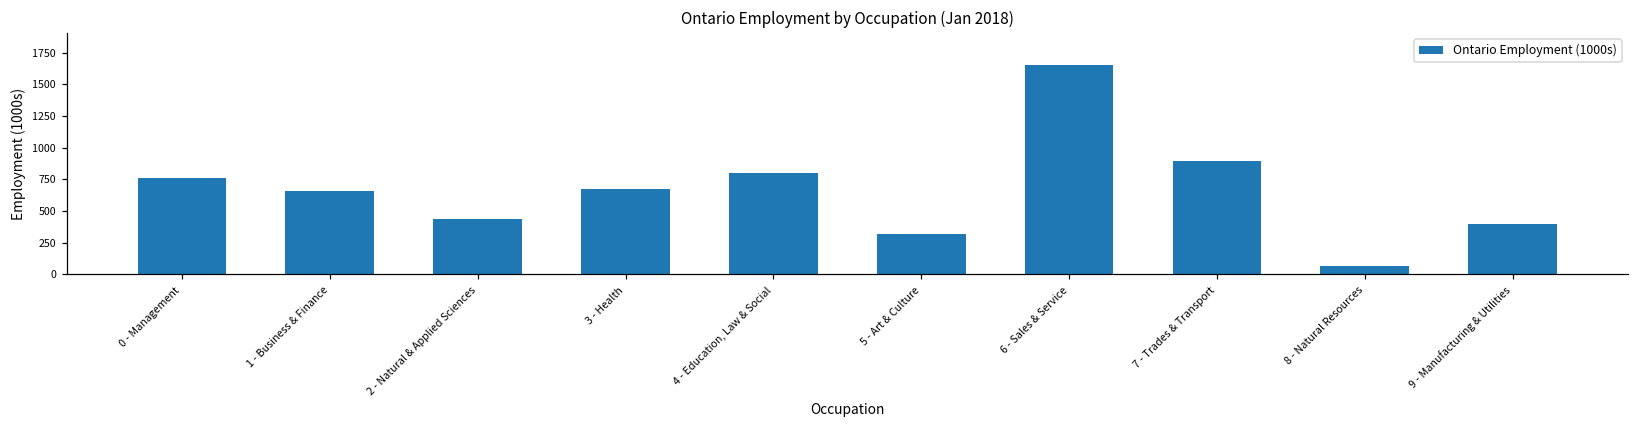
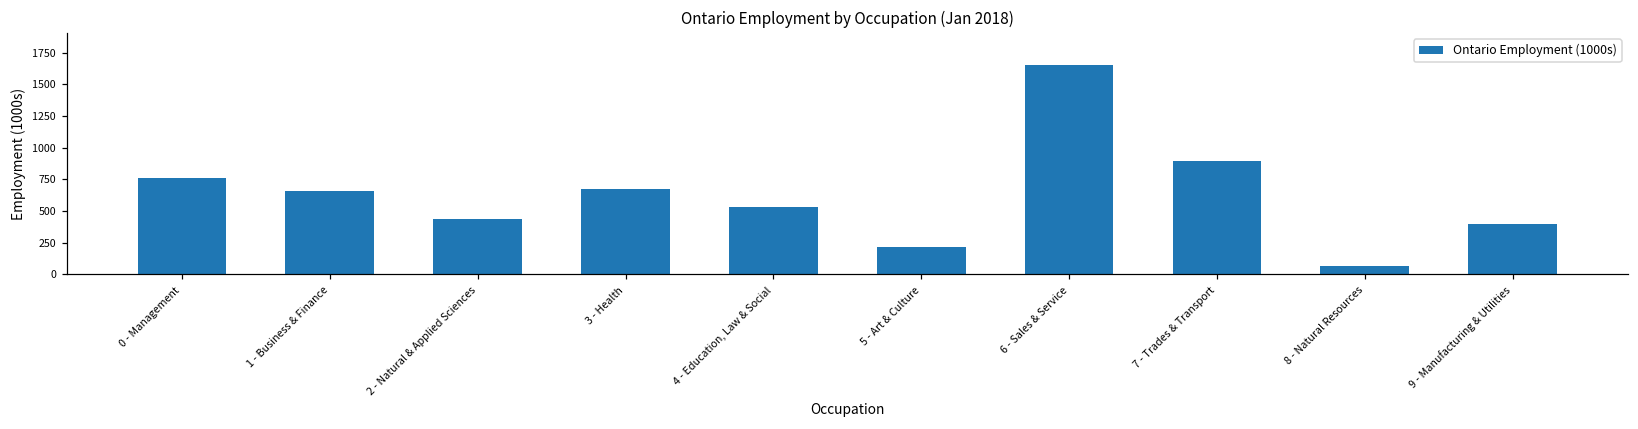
  {
    "0 - Management": 760,
    "1 - Business & Finance": 660,
    "2 - Natural & Applied Sciences": 440,
    "3 - Health": 680,
-   "4 - Education, Law & Social": 800,
-   "5 - Art & Culture": 320,
+   "4 - Education, Law & Social": 530,
+   "5 - Art & Culture": 220,
    "6 - Sales & Service": 1660,
    "7 - Trades & Transport": 890,
    "8 - Natural Resources": 70,
    "9 - Manufacturing & Utilities": 400
  }
